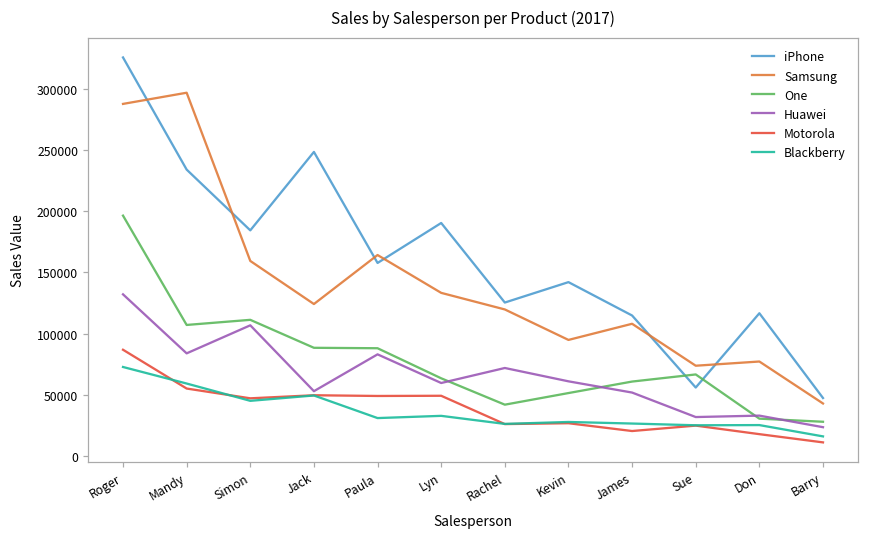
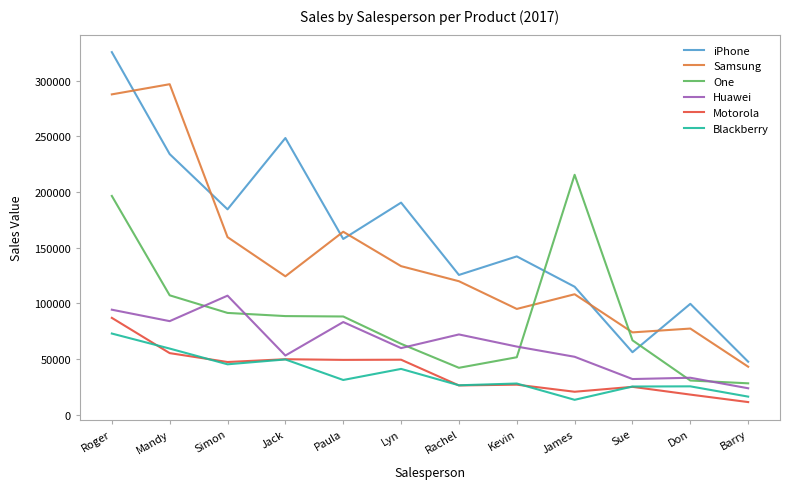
  {
    "iPhone": {
      "Roger": 326000,
      "Mandy": 234000,
      "Simon": 184000,
      "Jack": 248000,
      "Paula": 158000,
      "Lyn": 190000,
      "Rachel": 125000,
      "Kevin": 142000,
      "James": 115000,
      "Sue": 56000,
-     "Don": 117000,
+     "Don": 99000,
      "Barry": 47000
    },
    "One": {
      "Roger": 196000,
      "Mandy": 107000,
-     "Simon": 111000,
+     "Simon": 91000,
      "Jack": 88000,
      "Paula": 88000,
      "Lyn": 64000,
      "Rachel": 42000,
      "Kevin": 51000,
-     "James": 61000,
+     "James": 215000,
      "Sue": 67000,
      "Don": 31000,
      "Barry": 28000
    },
    "Huawei": {
-     "Roger": 132000,
+     "Roger": 94000,
      "Mandy": 84000,
      "Simon": 107000,
      "Jack": 53000,
      "Paula": 83000,
      "Lyn": 60000,
      "Rachel": 72000,
      "Kevin": 61000,
      "James": 52000,
      "Sue": 32000,
      "Don": 33000,
      "Barry": 24000
    },
    "Blackberry": {
      "Roger": 73000,
      "Mandy": 59000,
      "Paula": 31000,
-     "Lyn": 33000,
-     "James": 27000,
+     "Lyn": 41000,
+     "James": 13000,
      "Don": 25000,
      "Barry": 16000
    }
  }
